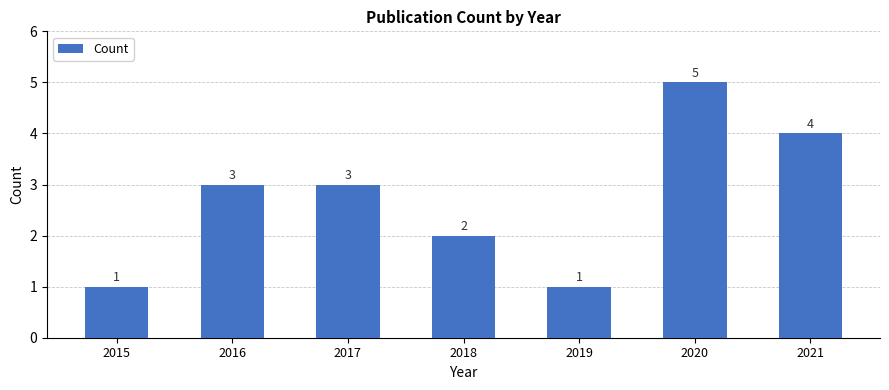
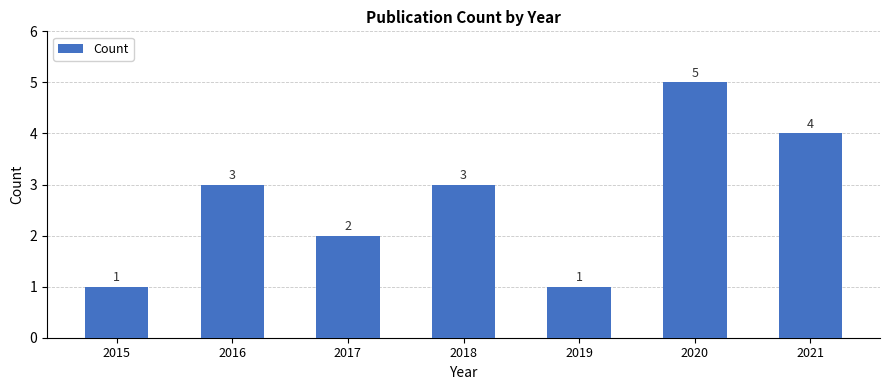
  {
    "2015": 1,
    "2016": 3,
-   "2017": 3,
-   "2018": 2,
+   "2017": 2,
+   "2018": 3,
    "2019": 1,
    "2020": 5,
    "2021": 4
  }
